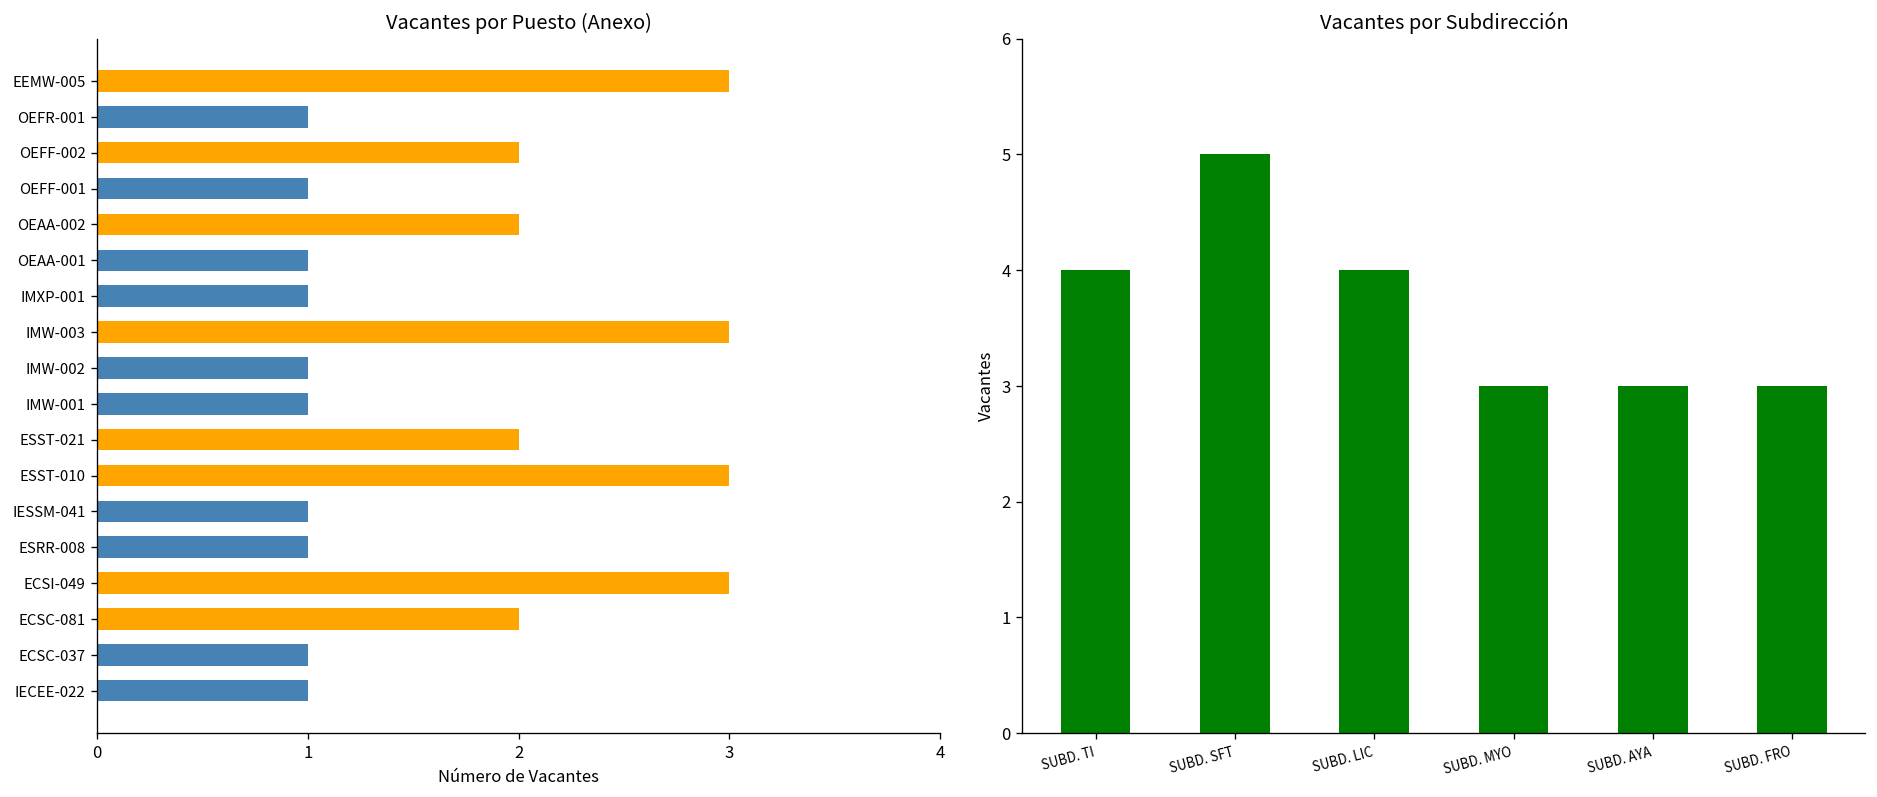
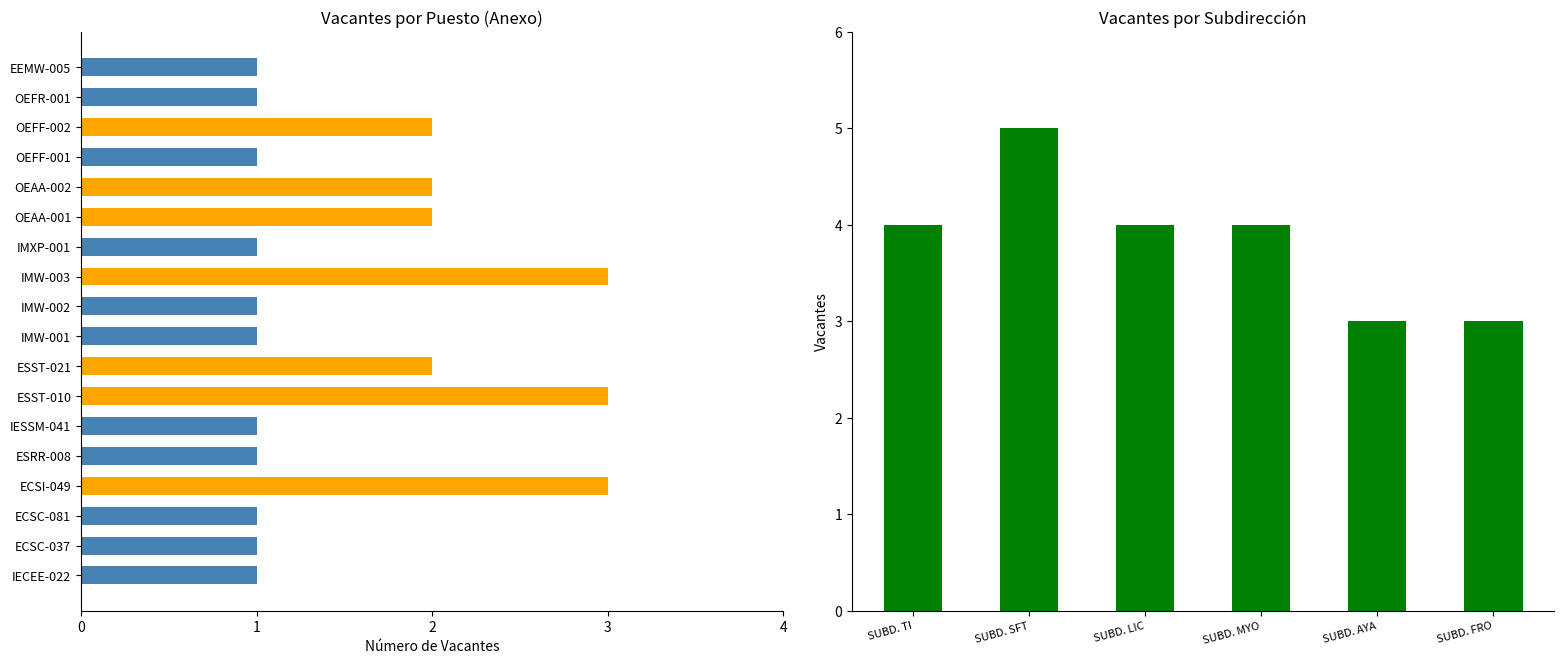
  {
    "Vacantes por Puesto (Anexo)": {
-     "EEMW-005": 3,
+     "EEMW-005": 1,
      "OEFR-001": 1,
      "OEFF-002": 2,
      "OEFF-001": 1,
      "OEAA-002": 2,
-     "OEAA-001": 1,
+     "OEAA-001": 2,
      "IMXP-001": 1,
      "IMW-003": 3,
      "IMW-002": 1,
      "IMW-001": 1,
      "ESST-021": 2,
      "ESST-010": 3,
      "IESSM-041": 1,
      "ESRR-008": 1,
      "ECSI-049": 3,
-     "ECSC-081": 2,
+     "ECSC-081": 1,
      "ECSC-037": 1,
      "IECEE-022": 1
    },
    "Vacantes por Subdirección": {
      "SUBD. TI": 4,
      "SUBD. SFT": 5,
      "SUBD. LIC": 4,
-     "SUBD. MYO": 3,
+     "SUBD. MYO": 4,
      "SUBD. AYA": 3,
      "SUBD. FRO": 3
    }
  }
